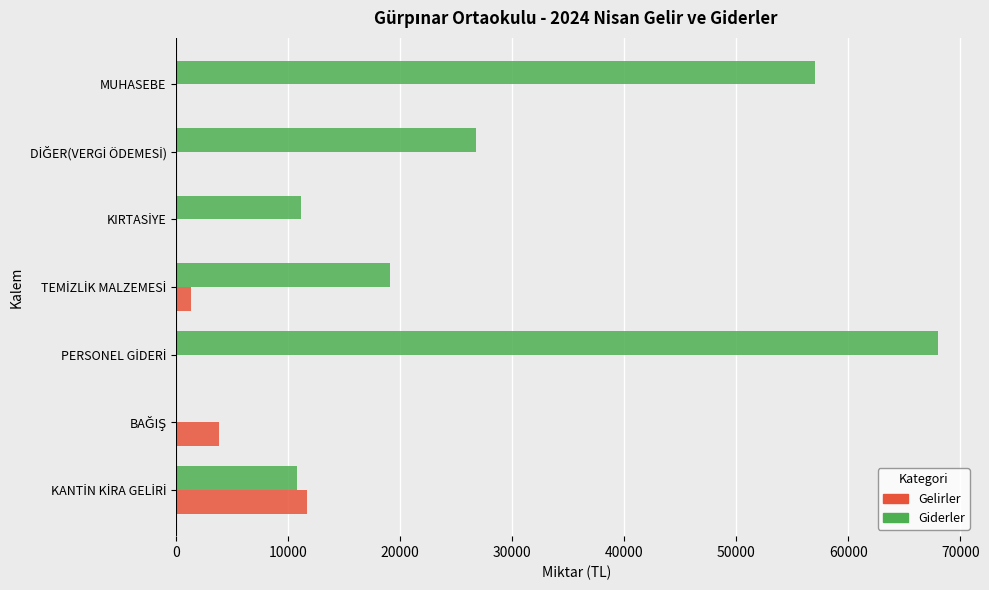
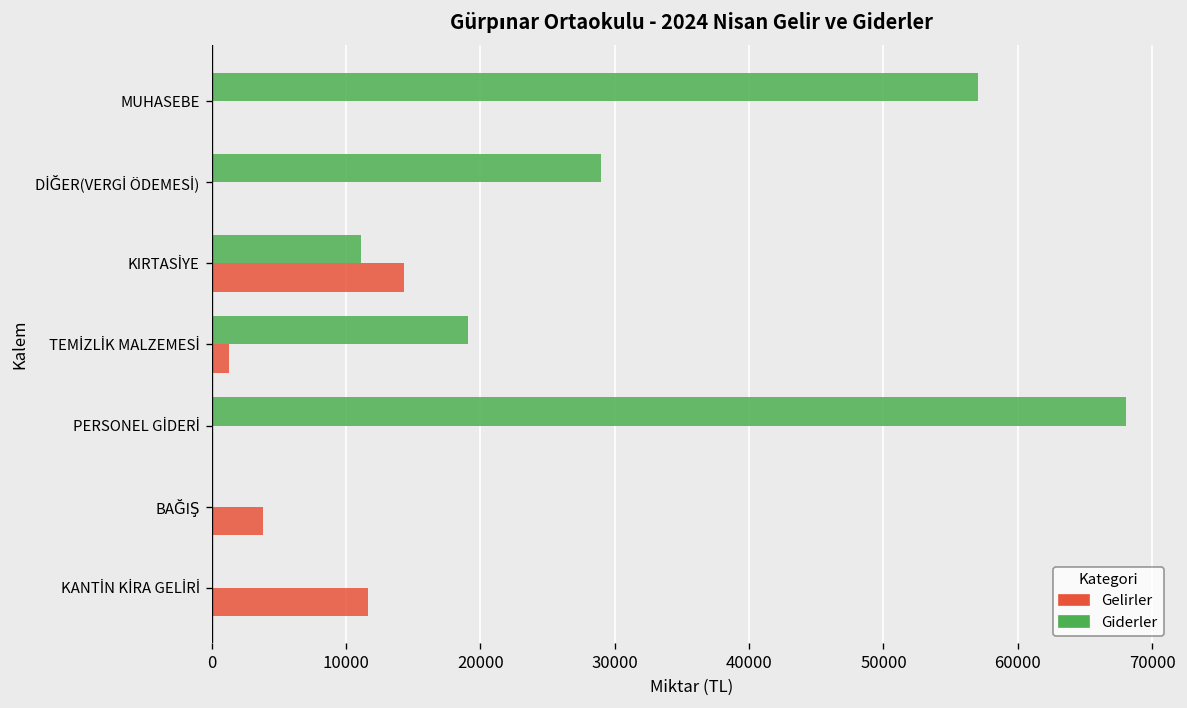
  {
    "Gelirler": {
      "MUHASEBE": 0,
      "DİĞER(VERGİ ÖDEMESİ)": 0,
-     "KIRTASİYE": 0,
+     "KIRTASİYE": 14300,
      "TEMİZLİK MALZEMESİ": 1300,
      "PERSONEL GİDERİ": 0,
      "BAĞIŞ": 3900,
      "KANTİN KİRA GELİRİ": 11600
    },
    "Giderler": {
      "MUHASEBE": 57100,
-     "DİĞER(VERGİ ÖDEMESİ)": 26800,
+     "DİĞER(VERGİ ÖDEMESİ)": 29000,
      "KIRTASİYE": 11100,
      "TEMİZLİK MALZEMESİ": 19100,
      "PERSONEL GİDERİ": 68000,
      "BAĞIŞ": 0,
-     "KANTİN KİRA GELİRİ": 10800
+     "KANTİN KİRA GELİRİ": 0
    }
  }
